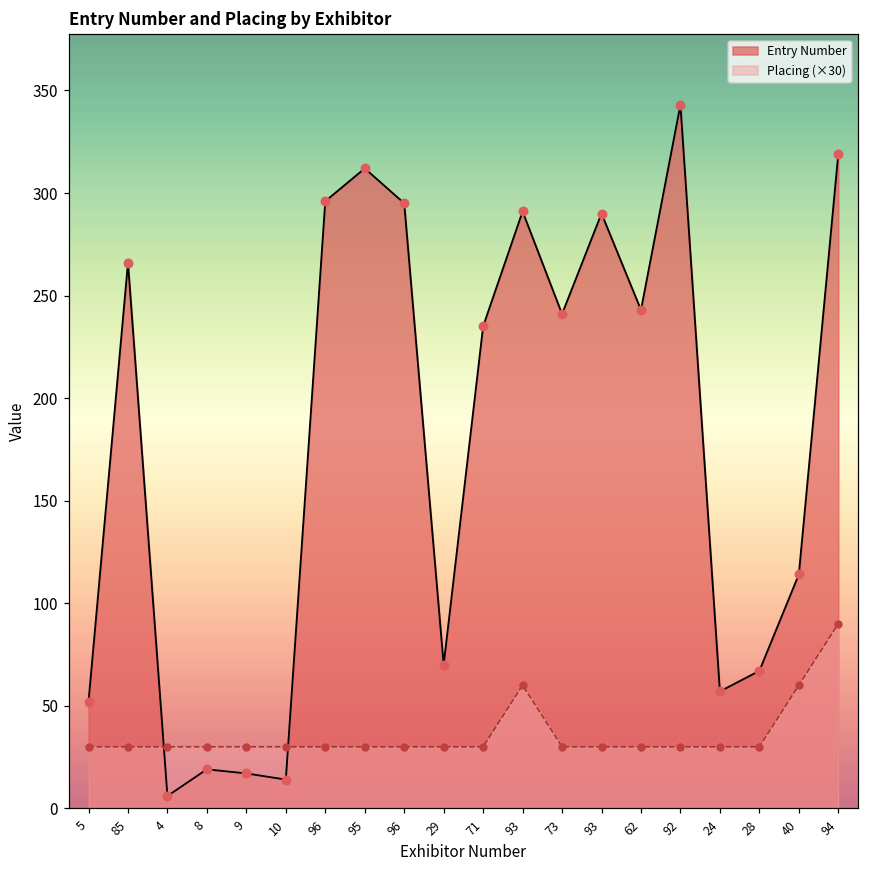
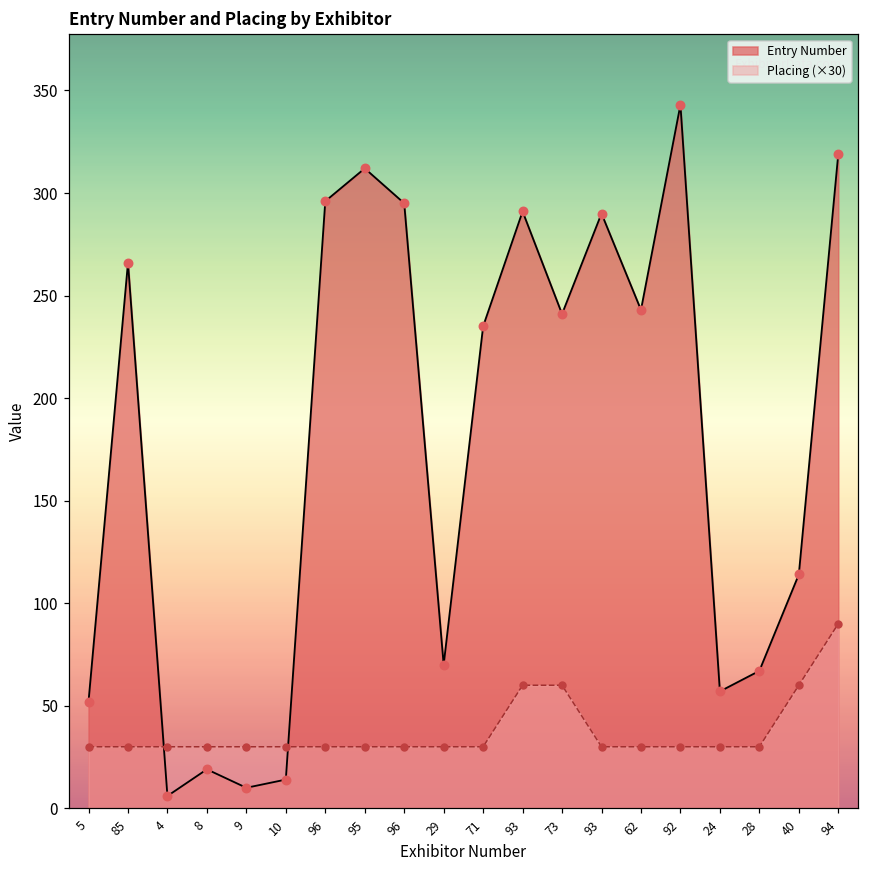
  {
    "Entry Number": {
      "5": 52,
      "85": 266,
      "4": 6,
      "8": 19,
-     "9": 17,
+     "9": 10,
      "10": 14,
      "95": 312,
      "29": 70,
      "71": 235,
      "73": 241,
      "62": 243,
      "92": 343,
      "24": 57,
      "28": 67,
      "40": 114,
      "94": 319
    },
    "Placing (×30)": {
      "5": 30,
      "85": 30,
      "4": 30,
      "8": 30,
      "9": 30,
      "10": 30,
      "95": 30,
      "29": 30,
      "71": 30,
-     "73": 30,
+     "73": 60,
      "62": 30,
      "92": 30,
      "24": 30,
      "28": 30,
      "40": 60,
      "94": 90
    }
  }
